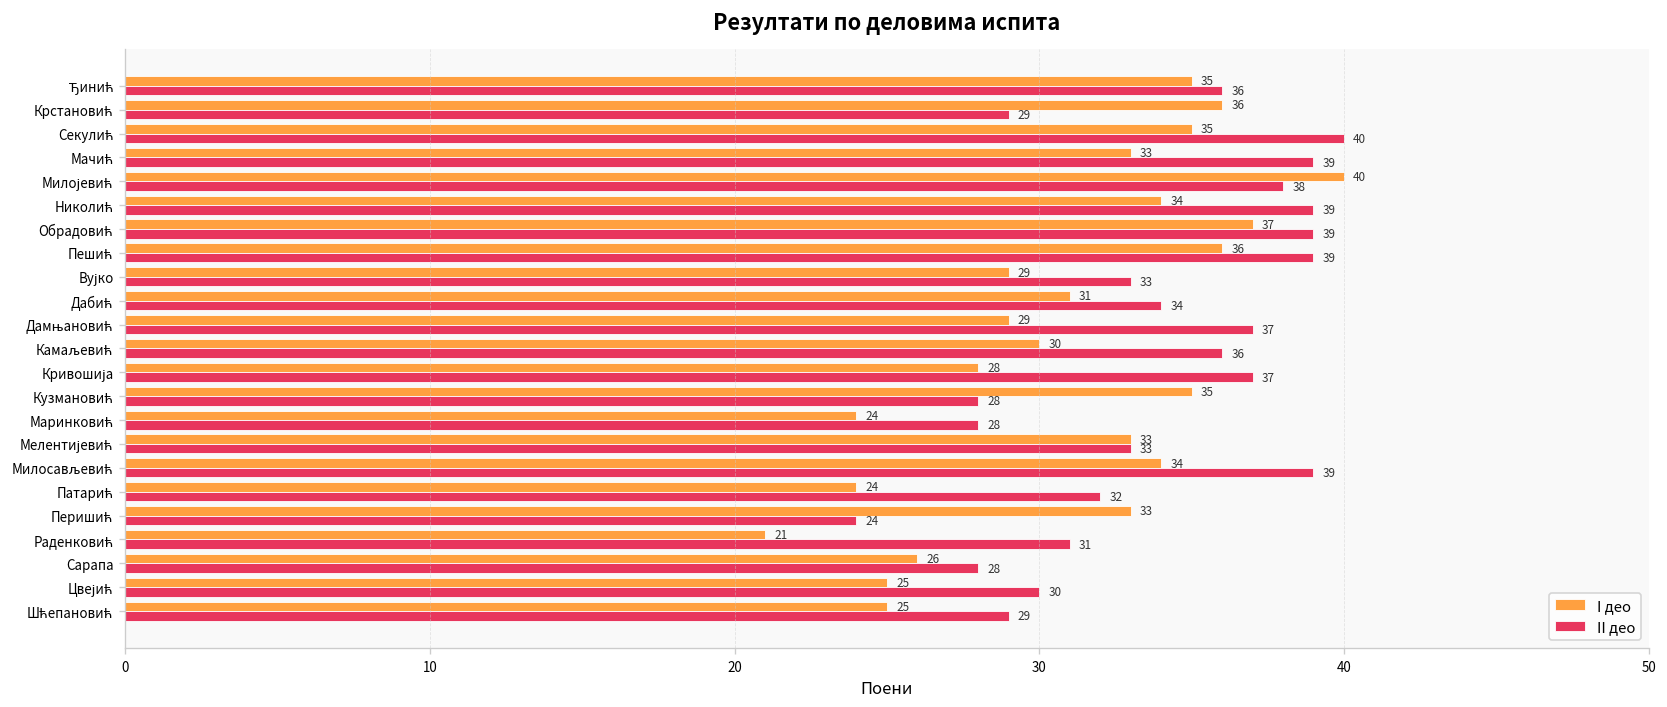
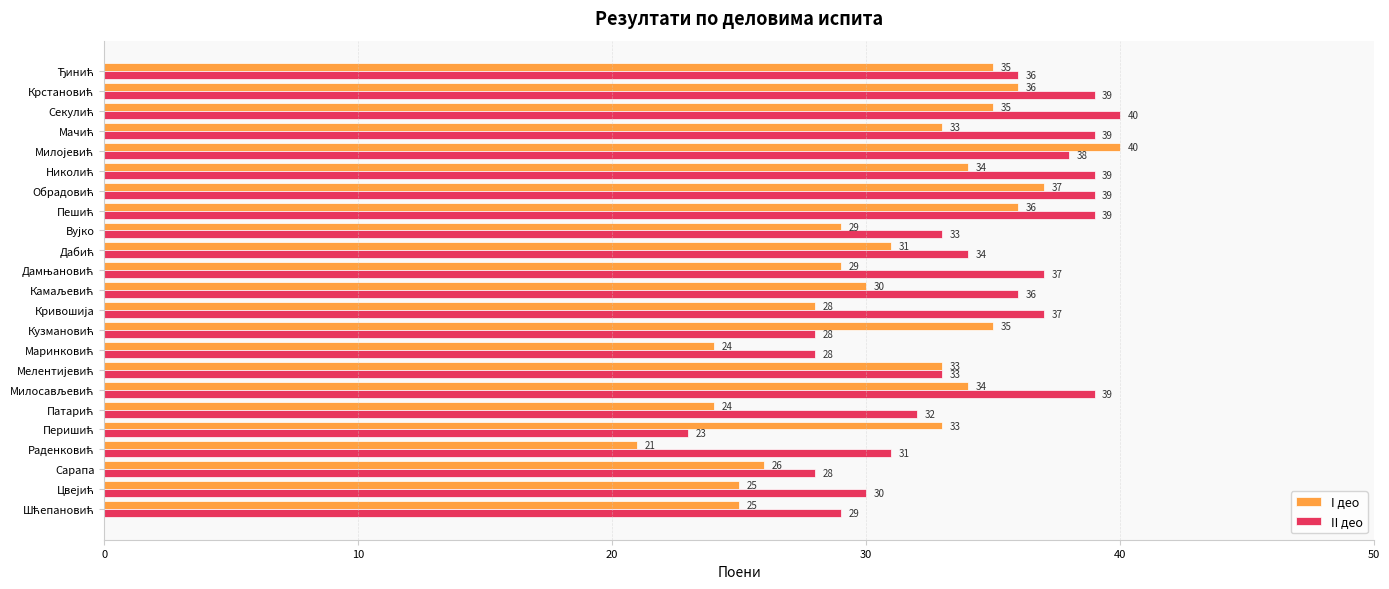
  {
    "I део": {
      "Ђинић": 35,
      "Крстановић": 36,
      "Секулић": 35,
      "Мачић": 33,
      "Милојевић": 40,
      "Николић": 34,
      "Обрадовић": 37,
      "Пешић": 36,
      "Вујко": 29,
      "Дабић": 31,
      "Дамњановић": 29,
      "Камаљевић": 30,
      "Кривошија": 28,
      "Кузмановић": 35,
      "Маринковић": 24,
      "Милосављевић": 34,
      "Патарић": 24,
      "Перишић": 33,
      "Раденковић": 21,
      "Сарапа": 26,
      "Цвејић": 25,
      "Шћепановић": 25
    },
    "II део": {
      "Ђинић": 36,
-     "Крстановић": 29,
+     "Крстановић": 39,
      "Секулић": 40,
      "Мачић": 39,
      "Милојевић": 38,
      "Николић": 39,
      "Обрадовић": 39,
      "Пешић": 39,
      "Вујко": 33,
      "Дабић": 34,
      "Дамњановић": 37,
      "Камаљевић": 36,
      "Кривошија": 37,
      "Кузмановић": 28,
      "Маринковић": 28,
      "Милосављевић": 39,
      "Патарић": 32,
-     "Перишић": 24,
+     "Перишић": 23,
      "Раденковић": 31,
      "Сарапа": 28,
      "Цвејић": 30,
      "Шћепановић": 29
    }
  }
